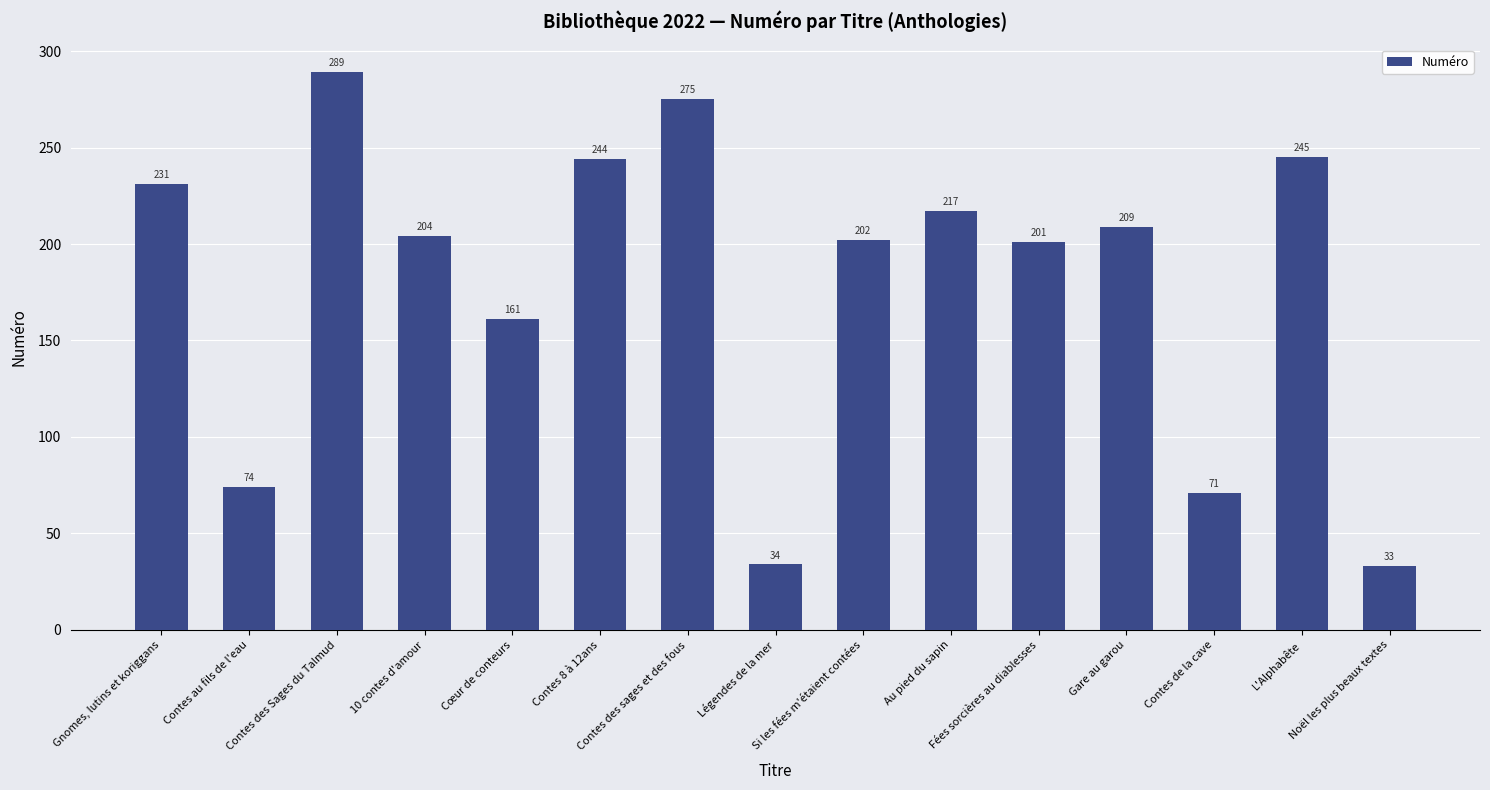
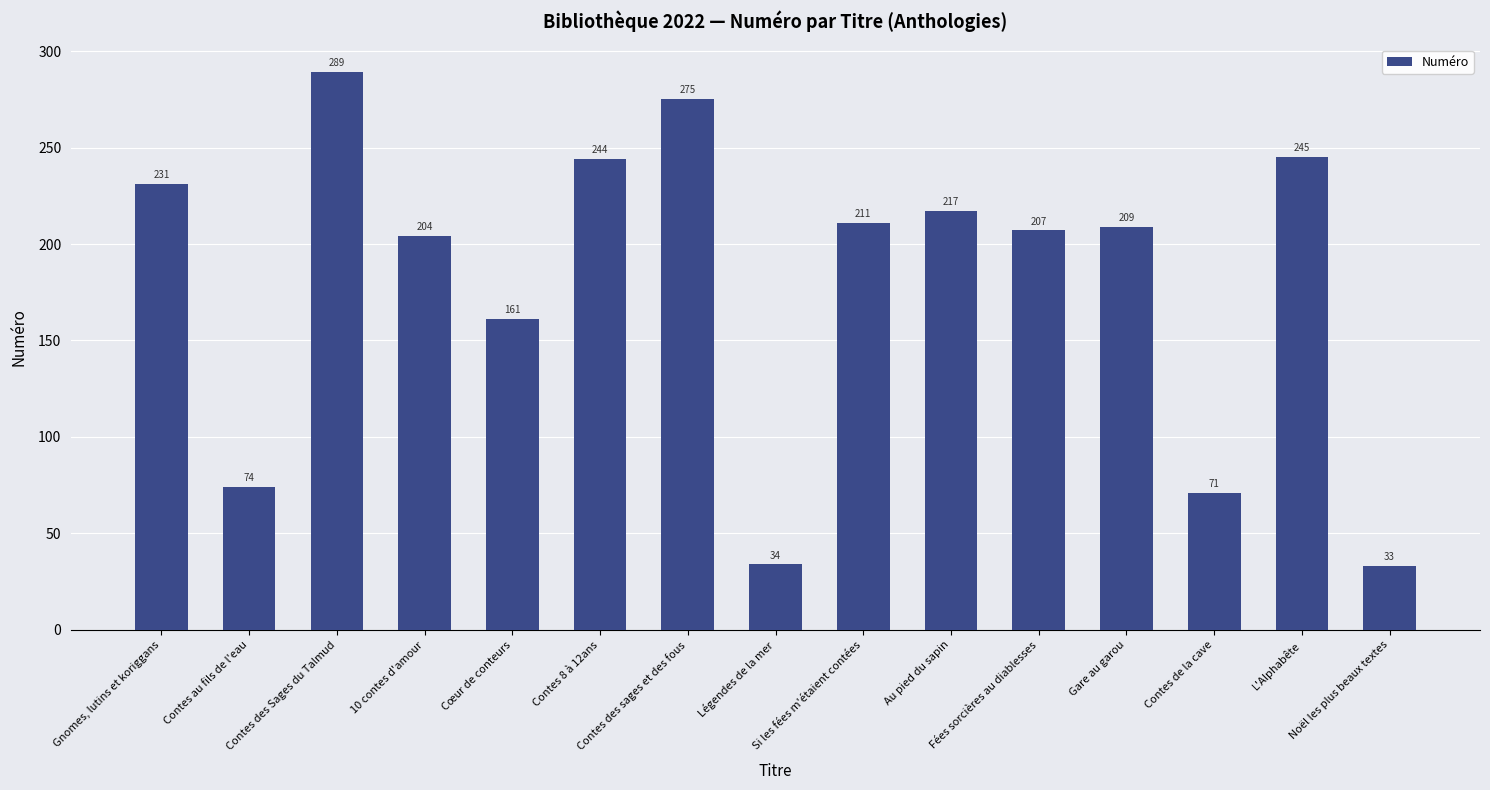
  {
    "Gnomes, lutins et koriggans": 231,
    "Contes au fils de l'eau": 74,
    "Contes des Sages du Talmud": 289,
    "10 contes d'amour": 204,
    "Cœur de conteurs": 161,
    "Contes 8 à 12ans": 244,
    "Contes des sages et des fous": 275,
    "Légendes de la mer": 34,
-   "Si les fées m'étaient contées": 202,
+   "Si les fées m'étaient contées": 211,
    "Au pied du sapin": 217,
-   "Fées sorcières au diablesses": 201,
+   "Fées sorcières au diablesses": 207,
    "Gare au garou": 209,
    "Contes de la cave": 71,
    "L'Alphabête": 245,
    "Noël les plus beaux textes": 33
  }
